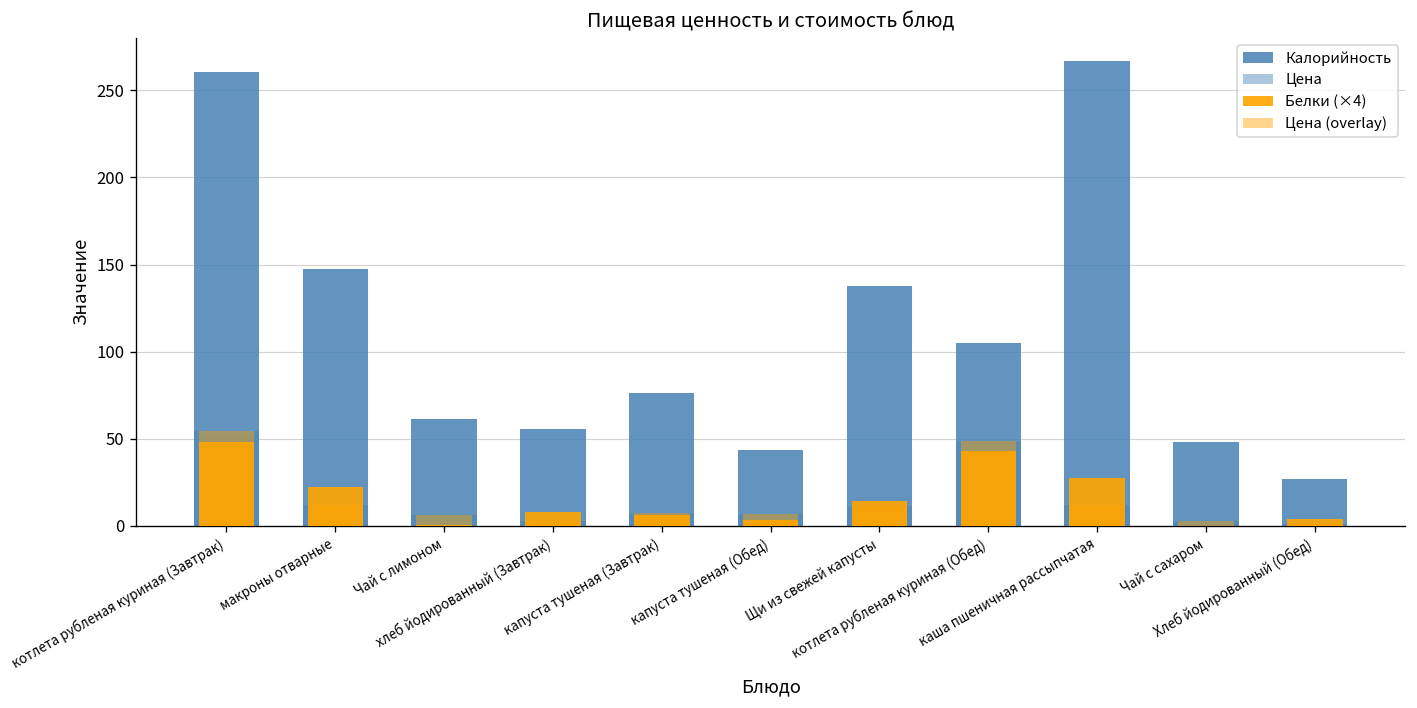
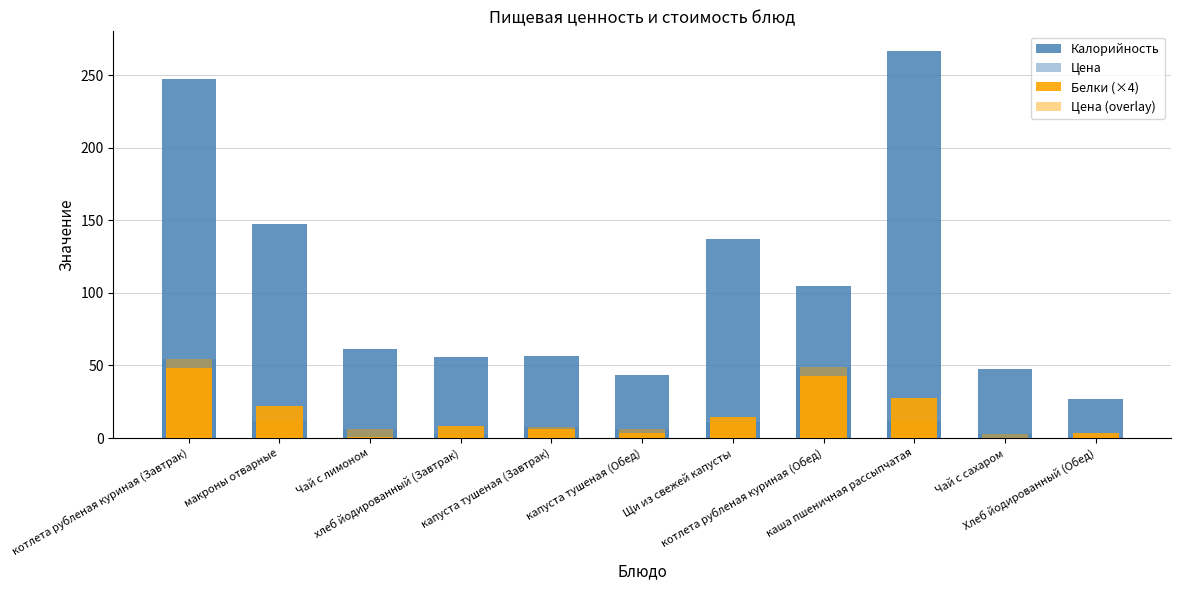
  {
    "Калорийность": {
-     "котлета рубленая куриная (Завтрак)": 261,
+     "котлета рубленая куриная (Завтрак)": 248,
      "макроны отварные": 148,
      "Чай с лимоном": 62,
      "хлеб йодированный (Завтрак)": 56,
-     "капуста тушеная (Завтрак)": 76,
+     "капуста тушеная (Завтрак)": 57,
      "капуста тушеная (Обед)": 44,
      "Щи из свежей капусты": 138,
      "котлета рубленая куриная (Обед)": 105,
      "каша пшеничная рассыпчатая": 267,
      "Чай с сахаром": 48,
      "Хлеб йодированный (Обед)": 27
    }
  }
